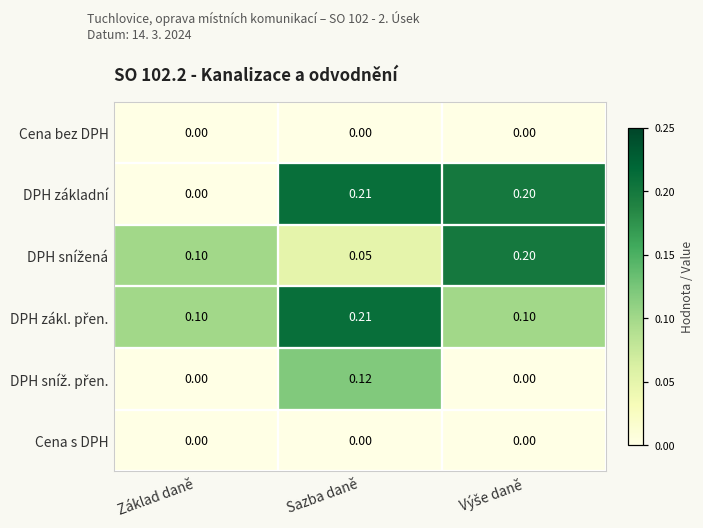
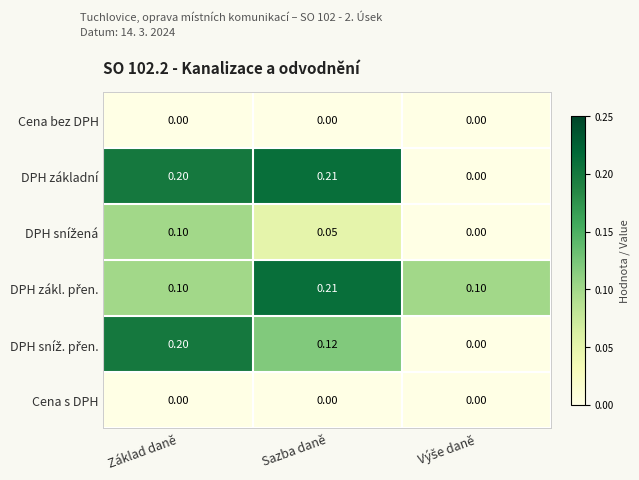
  {
    "Cena bez DPH": {
      "Základ daně": 0.00,
      "Sazba daně": 0.00,
      "Výše daně": 0.00
    },
    "DPH základní": {
-     "Základ daně": 0.00,
+     "Základ daně": 0.20,
      "Sazba daně": 0.21,
-     "Výše daně": 0.20
+     "Výše daně": 0.00
    },
    "DPH snížená": {
      "Základ daně": 0.10,
      "Sazba daně": 0.05,
-     "Výše daně": 0.20
+     "Výše daně": 0.00
    },
    "DPH zákl. přen.": {
      "Základ daně": 0.10,
      "Sazba daně": 0.21,
      "Výše daně": 0.10
    },
    "DPH sníž. přen.": {
-     "Základ daně": 0.00,
+     "Základ daně": 0.20,
      "Sazba daně": 0.12,
      "Výše daně": 0.00
    },
    "Cena s DPH": {
      "Základ daně": 0.00,
      "Sazba daně": 0.00,
      "Výše daně": 0.00
    }
  }
